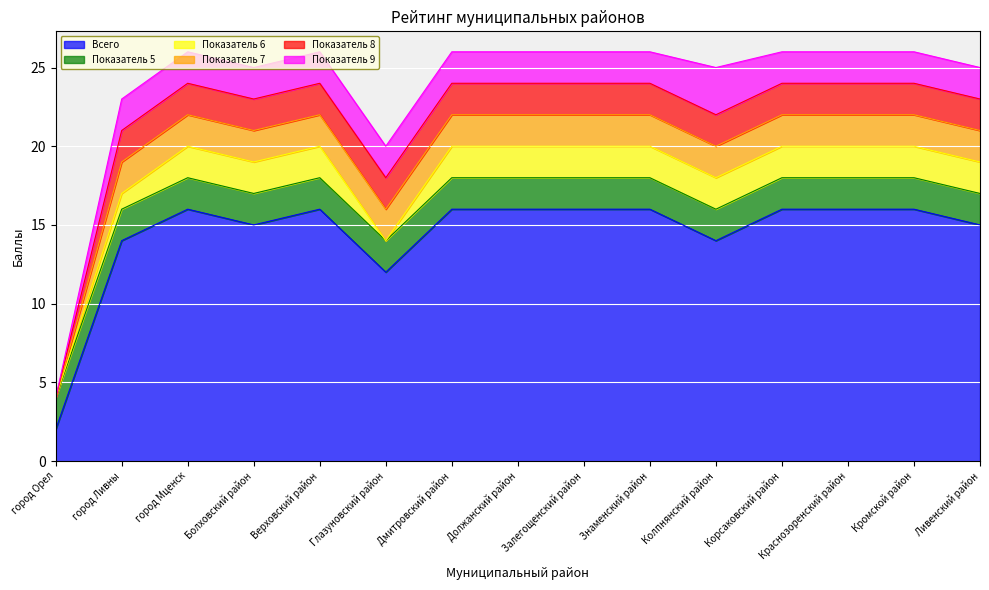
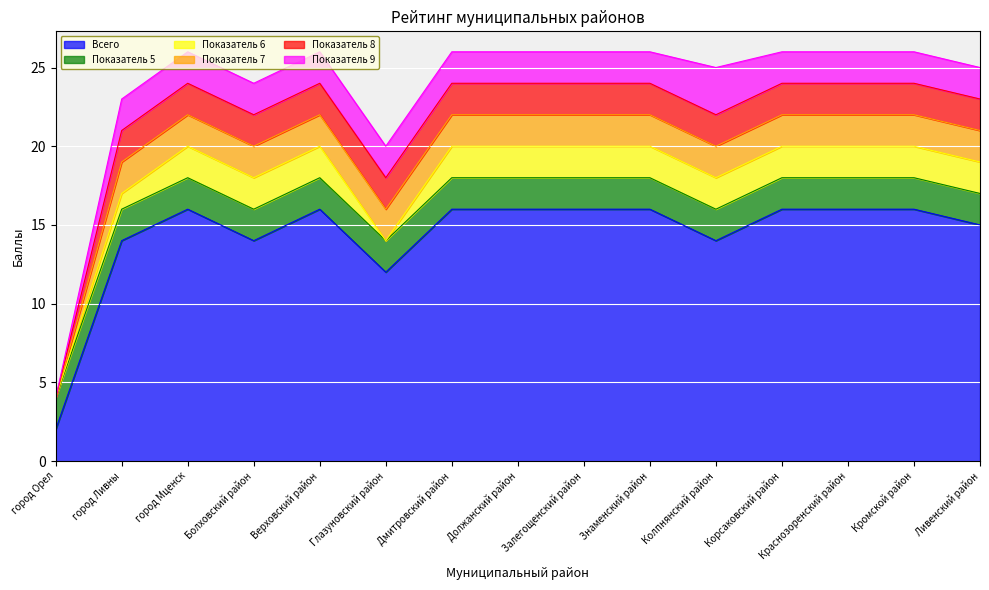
  {
    "Всего": {
      "город Орел": 2,
      "город Ливны": 14,
      "город Мценск": 16,
-     "Болховский район": 15,
+     "Болховский район": 14,
      "Верховский район": 16,
      "Глазуновский район": 12,
      "Дмитровский район": 16,
      "Должанский район": 16,
      "Залегощенский район": 16,
      "Знаменский район": 16,
      "Колпнянский район": 14,
      "Корсаковский район": 16,
      "Краснозоренский район": 16,
      "Кромской район": 16,
      "Ливенский район": 15
    },
    "Показатель 5": {
      "город Ливны": 2,
      "город Мценск": 2,
      "Болховский район": 2,
      "Верховский район": 2,
      "Дмитровский район": 2,
      "Должанский район": 2,
      "Залегощенский район": 2,
      "Знаменский район": 2,
      "Колпнянский район": 2,
      "Корсаковский район": 2,
      "Краснозоренский район": 2,
      "Кромской район": 2,
      "Ливенский район": 2
    },
    "Показатель 6": {
      "город Ливны": 1,
      "город Мценск": 2,
      "Болховский район": 2,
      "Верховский район": 2,
      "Дмитровский район": 2,
      "Должанский район": 2,
      "Залегощенский район": 2,
      "Знаменский район": 2,
      "Колпнянский район": 2,
      "Корсаковский район": 2,
      "Краснозоренский район": 2,
      "Кромской район": 2,
      "Ливенский район": 2
    },
    "Показатель 7": {
      "город Ливны": 2,
      "город Мценск": 2,
      "Болховский район": 2,
      "Верховский район": 2,
      "Глазуновский район": 2,
      "Дмитровский район": 2,
      "Должанский район": 2,
      "Залегощенский район": 2,
      "Знаменский район": 2,
      "Колпнянский район": 2,
      "Корсаковский район": 2,
      "Краснозоренский район": 2,
      "Кромской район": 2,
      "Ливенский район": 2
    },
    "Показатель 8": {
      "город Ливны": 2,
      "город Мценск": 2,
      "Болховский район": 2,
      "Верховский район": 2,
      "Глазуновский район": 2,
      "Дмитровский район": 2,
      "Должанский район": 2,
      "Залегощенский район": 2,
      "Знаменский район": 2,
      "Колпнянский район": 2,
      "Корсаковский район": 2,
      "Краснозоренский район": 2,
      "Кромской район": 2,
      "Ливенский район": 2
    },
    "Показатель 9": {
      "город Ливны": 2,
      "Глазуновский район": 2,
      "Дмитровский район": 2,
      "Должанский район": 2,
      "Залегощенский район": 2,
      "Знаменский район": 2,
      "Колпнянский район": 3,
      "Корсаковский район": 2,
      "Краснозоренский район": 2,
      "Кромской район": 2,
      "Ливенский район": 2
    }
  }
